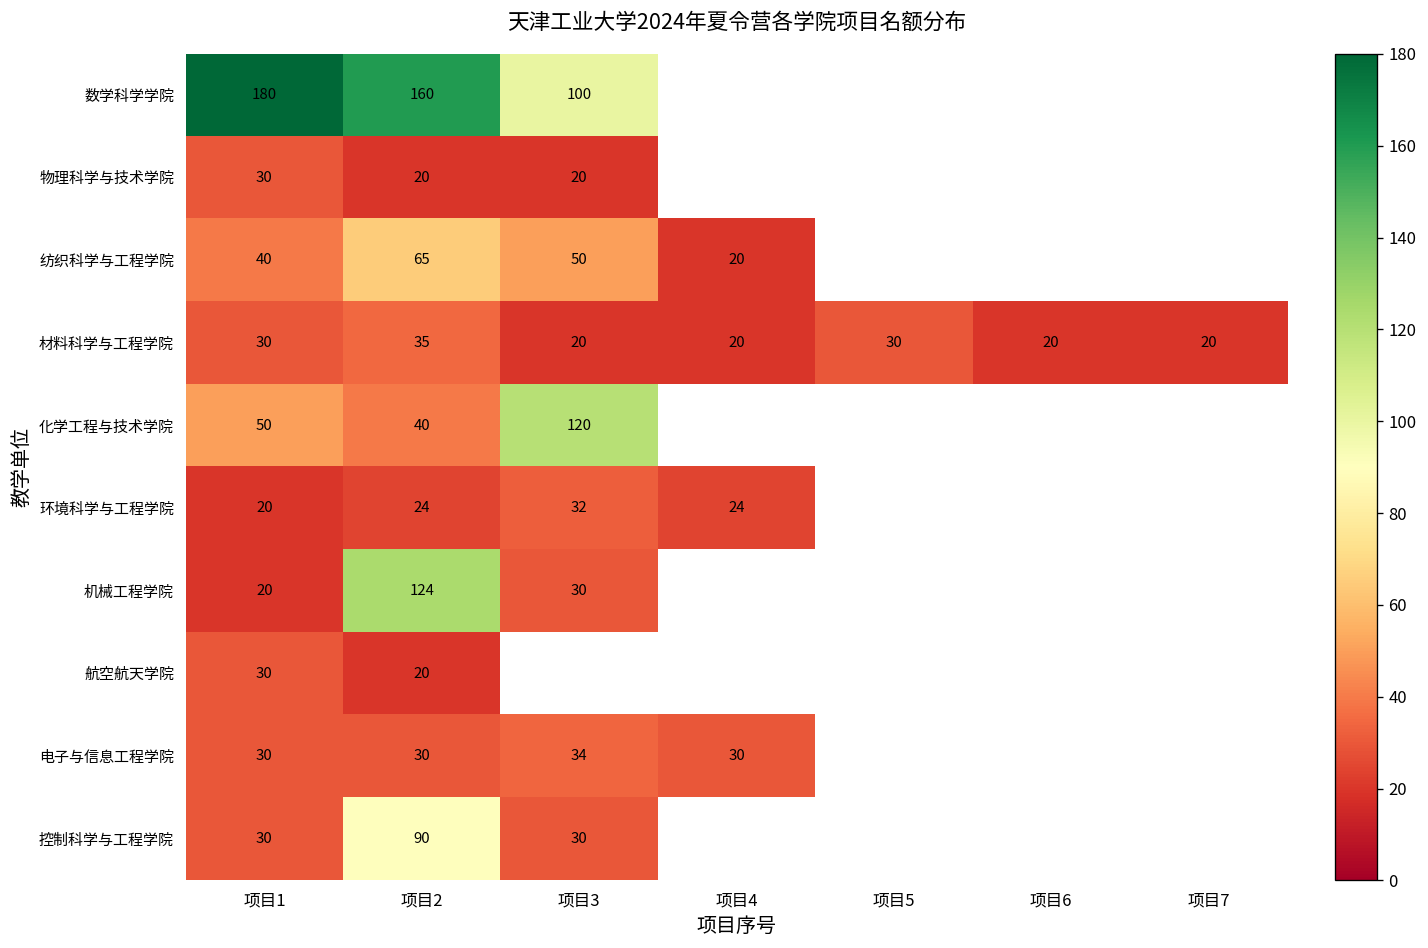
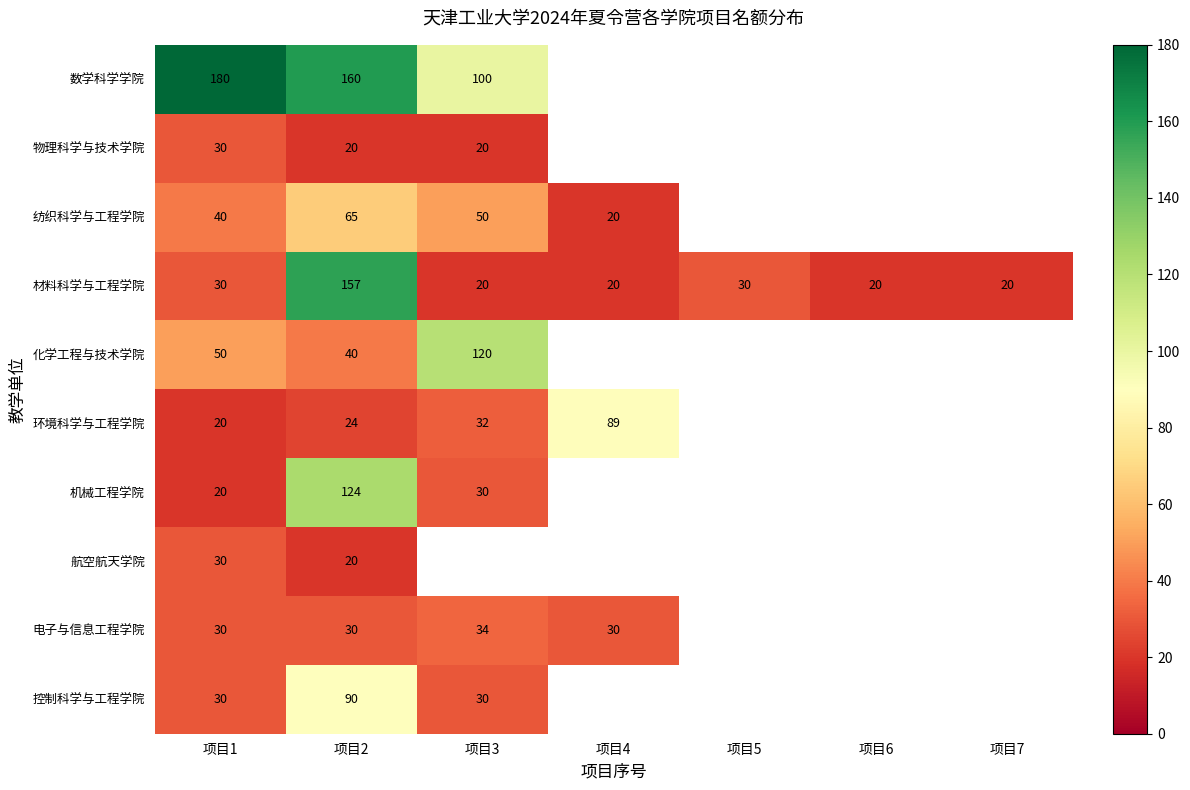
  {
    "数学科学学院": {
      "项目1": 180,
      "项目2": 160,
      "项目3": 100
    },
    "物理科学与技术学院": {
      "项目1": 30,
      "项目2": 20,
      "项目3": 20
    },
    "纺织科学与工程学院": {
      "项目1": 40,
      "项目2": 65,
      "项目3": 50,
      "项目4": 20
    },
    "材料科学与工程学院": {
      "项目1": 30,
-     "项目2": 35,
+     "项目2": 157,
      "项目3": 20,
      "项目4": 20,
      "项目5": 30,
      "项目6": 20,
      "项目7": 20
    },
    "化学工程与技术学院": {
      "项目1": 50,
      "项目2": 40,
      "项目3": 120
    },
    "环境科学与工程学院": {
      "项目1": 20,
      "项目2": 24,
      "项目3": 32,
-     "项目4": 24
+     "项目4": 89
    },
    "机械工程学院": {
      "项目1": 20,
      "项目2": 124,
      "项目3": 30
    },
    "航空航天学院": {
      "项目1": 30,
      "项目2": 20
    },
    "电子与信息工程学院": {
      "项目1": 30,
      "项目2": 30,
      "项目3": 34,
      "项目4": 30
    },
    "控制科学与工程学院": {
      "项目1": 30,
      "项目2": 90,
      "项目3": 30
    }
  }
